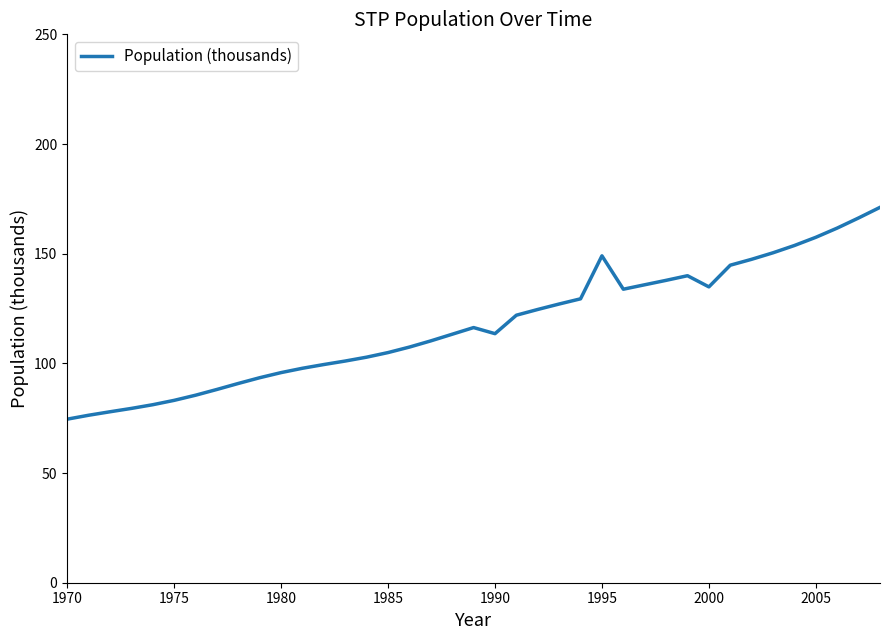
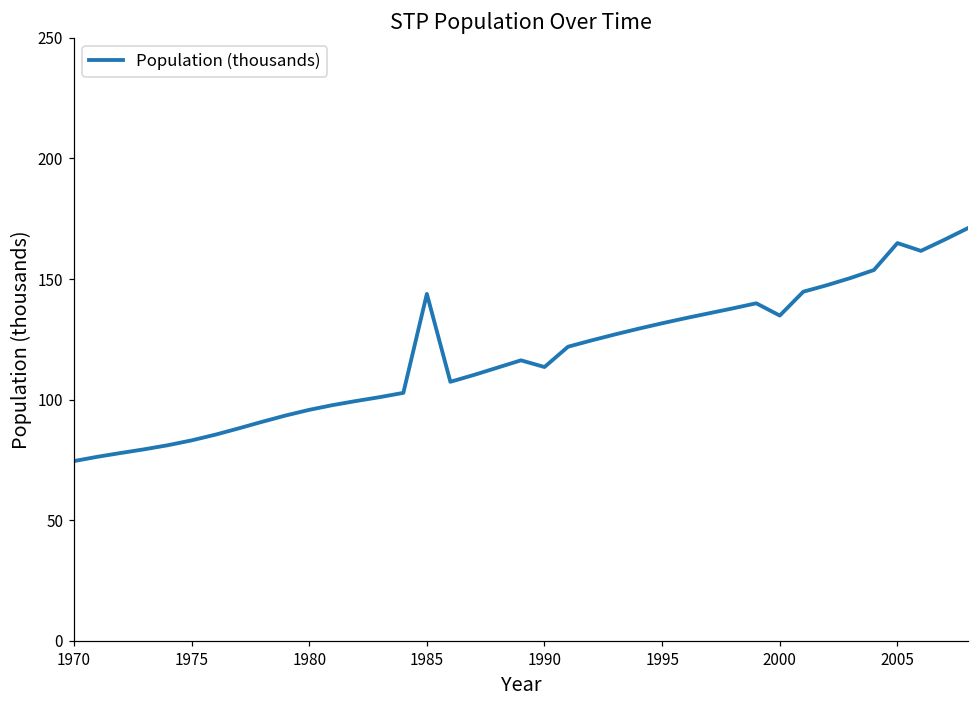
  {
    "1970": 75,
    "1975": 83,
    "1980": 96,
-   "1985": 105,
+   "1985": 144,
    "1990": 114,
-   "1995": 149,
+   "1995": 132,
    "2000": 135,
-   "2005": 157
+   "2005": 165
  }
